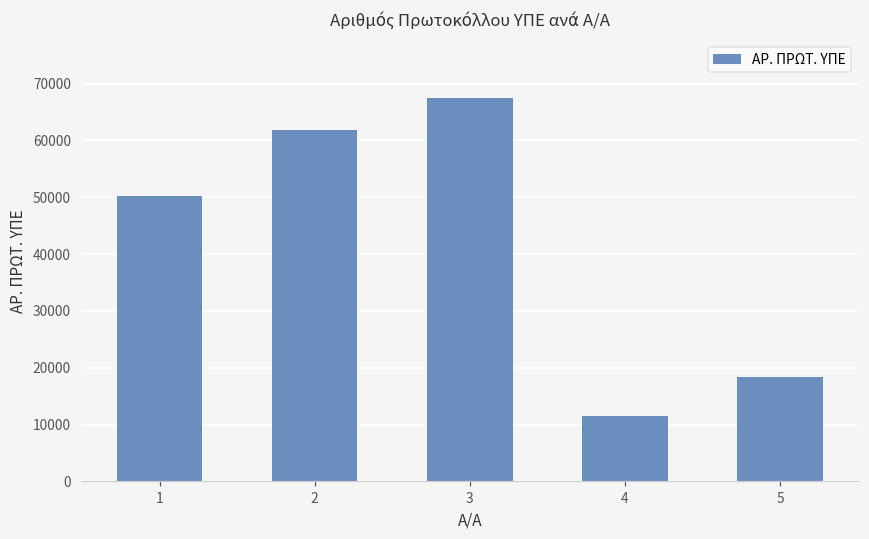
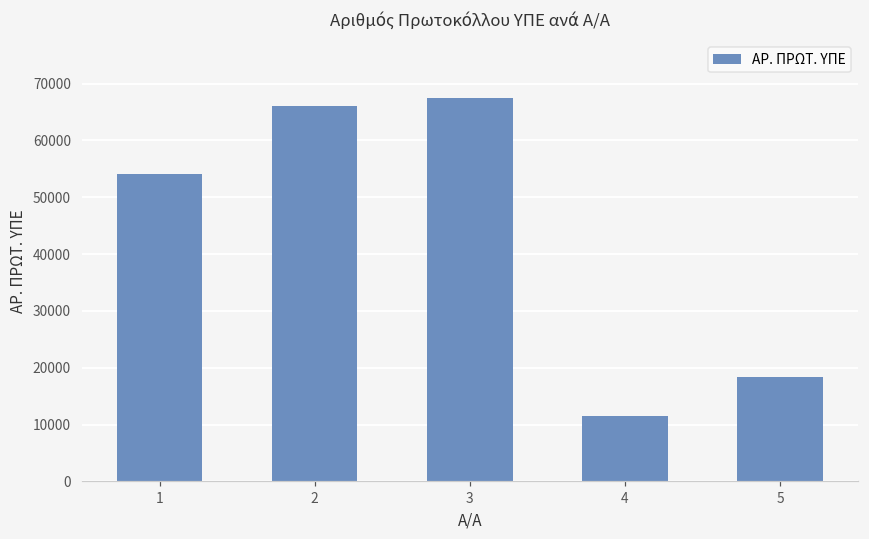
  {
-   "1": 50000,
-   "2": 62000,
+   "1": 54000,
+   "2": 66000,
    "3": 67000,
    "4": 11000,
    "5": 18000
  }
